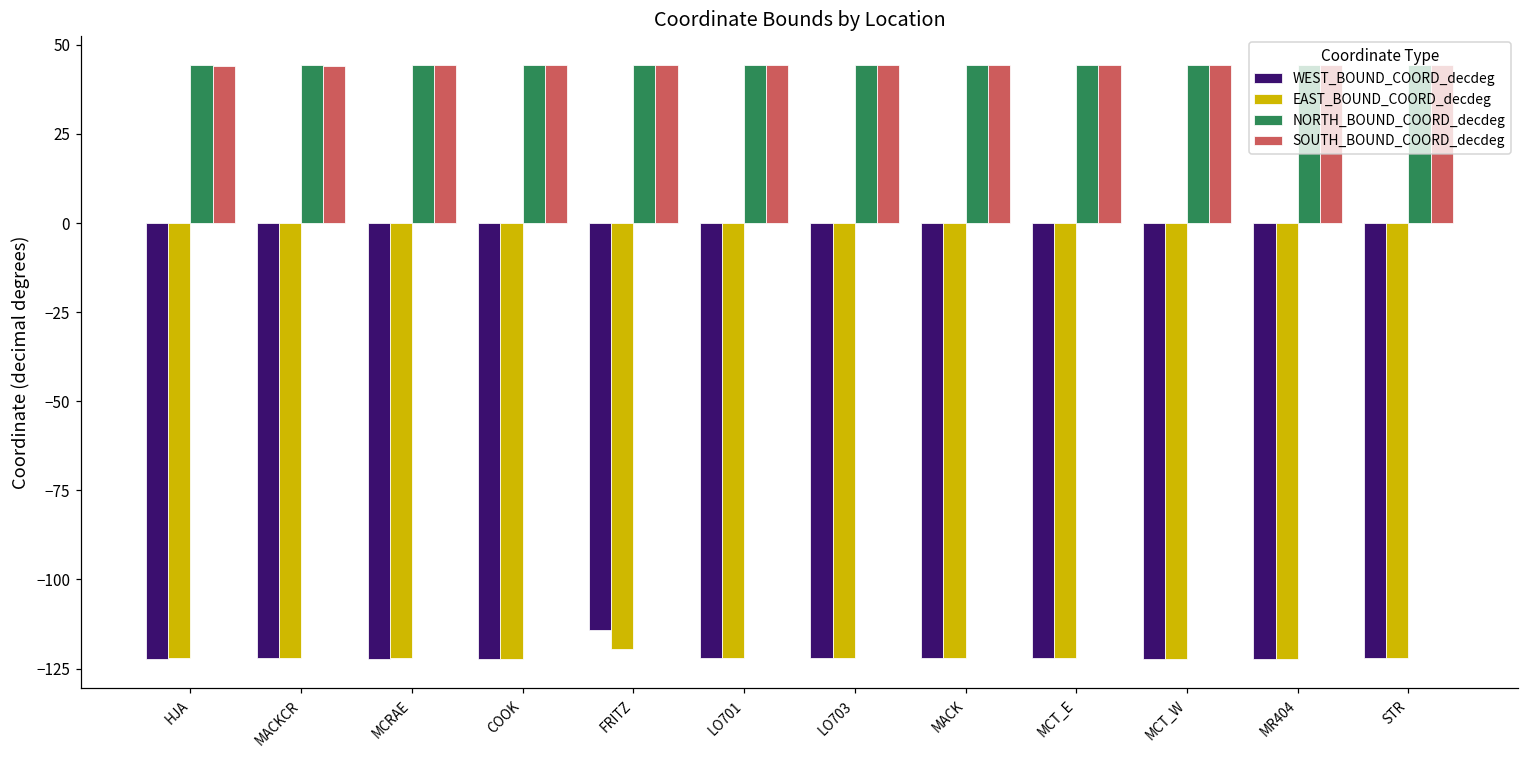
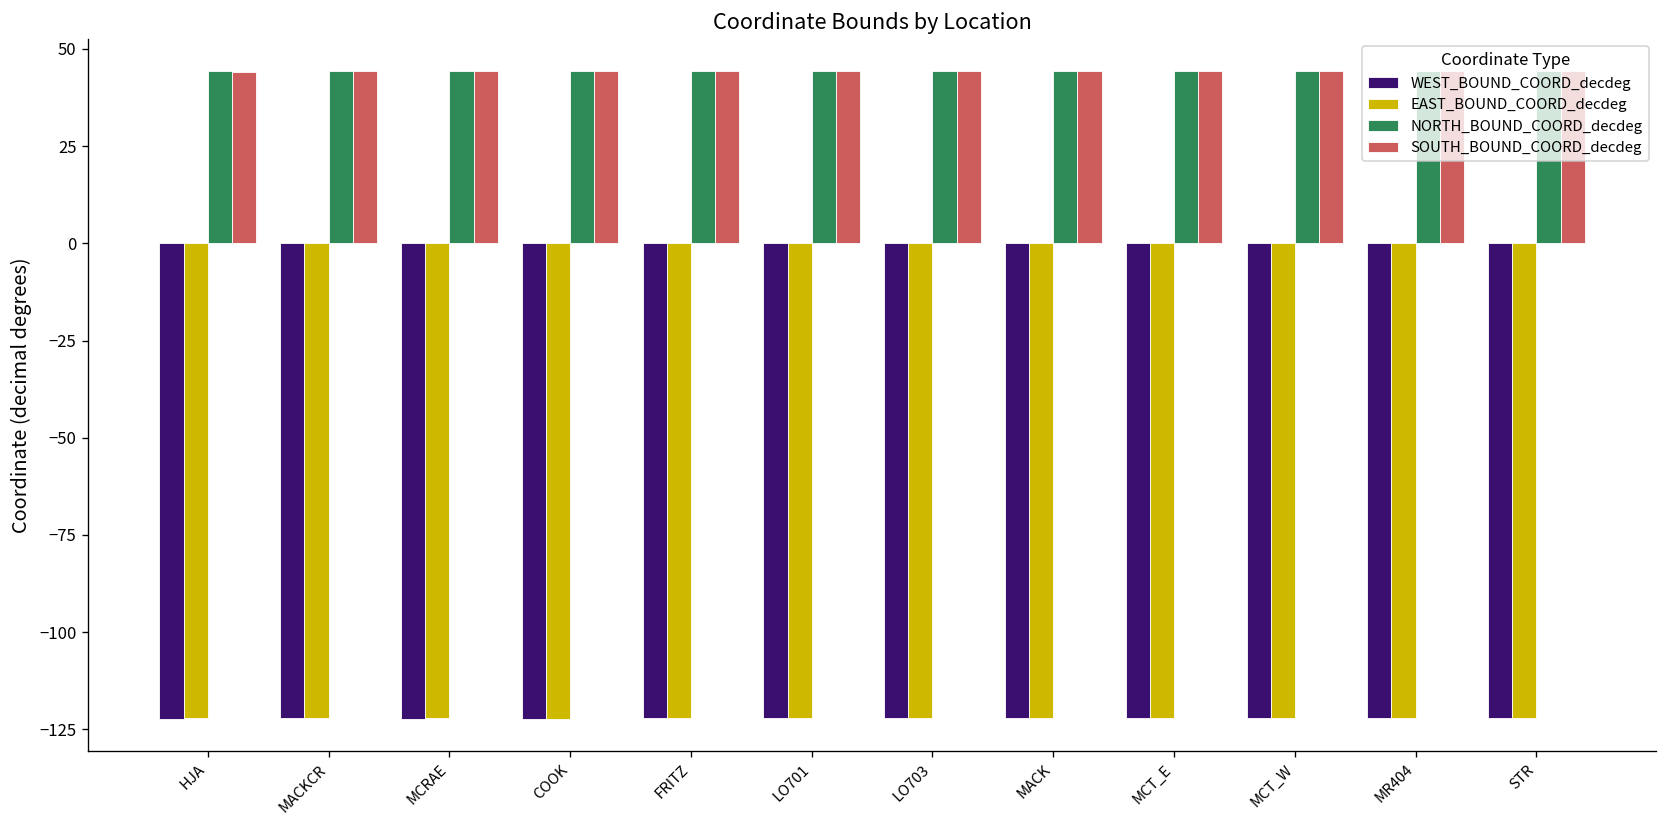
  {
    "WEST_BOUND_COORD_decdeg": {
      "HJA": -122,
      "MACKCR": -122,
      "MCRAE": -122,
      "COOK": -122,
-     "FRITZ": -114,
+     "FRITZ": -122,
      "LO701": -122,
      "LO703": -122,
      "MACK": -122,
      "MCT_E": -122,
      "MCT_W": -122,
      "MR404": -122,
      "STR": -122
    },
    "EAST_BOUND_COORD_decdeg": {
      "HJA": -122,
      "MACKCR": -122,
      "MCRAE": -122,
      "COOK": -122,
-     "FRITZ": -120,
+     "FRITZ": -122,
      "LO701": -122,
      "LO703": -122,
      "MACK": -122,
      "MCT_E": -122,
      "MCT_W": -122,
      "MR404": -122,
      "STR": -122
    },
    "NORTH_BOUND_COORD_decdeg": {
      "HJA": 44,
      "MACKCR": 44,
      "MCRAE": 44,
      "COOK": 44,
      "FRITZ": 44,
      "LO701": 44,
      "LO703": 44,
      "MACK": 44,
      "MCT_E": 44,
      "MCT_W": 44
    },
    "SOUTH_BOUND_COORD_decdeg": {
      "HJA": 44,
      "MACKCR": 44,
      "MCRAE": 44,
      "COOK": 44,
      "FRITZ": 44,
      "LO701": 44,
      "LO703": 44,
      "MACK": 44,
      "MCT_E": 44,
      "MCT_W": 44
    }
  }
